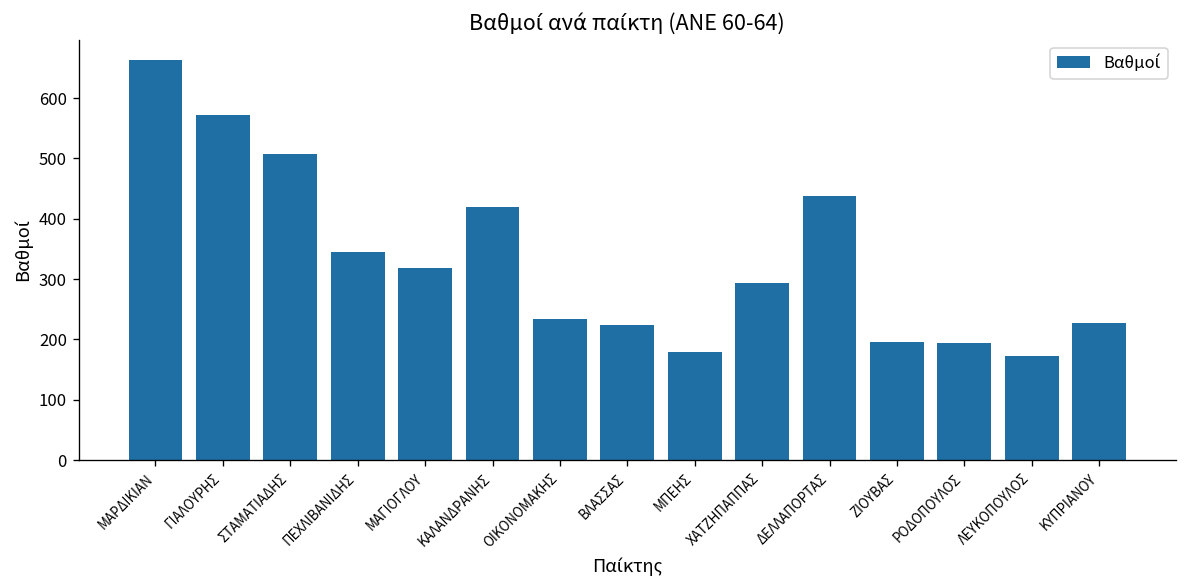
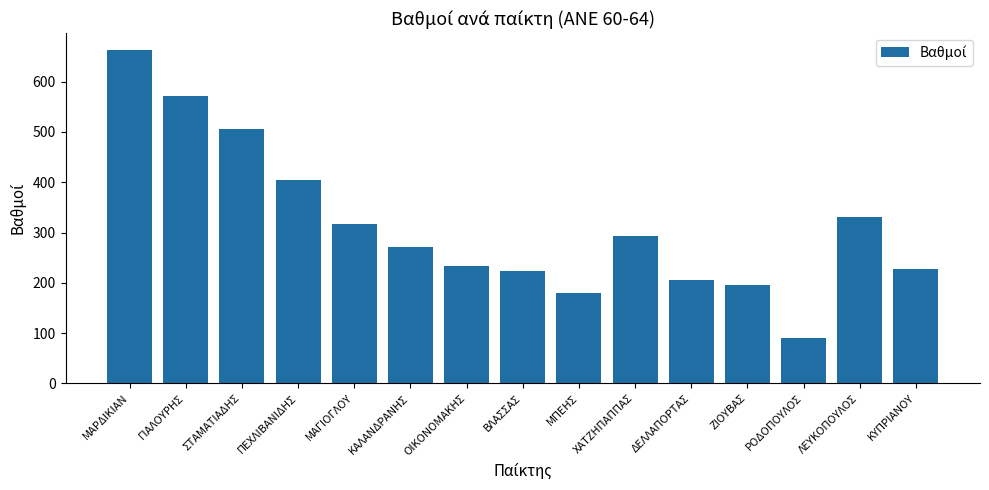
  {
    "ΜΑΡΔΙΚΙΑΝ": 660,
    "ΓΙΑΛΟΥΡΗΣ": 570,
    "ΣΤΑΜΑΤΙΑΔΗΣ": 510,
-   "ΠΕΧΛΙΒΑΝΙΔΗΣ": 340,
+   "ΠΕΧΛΙΒΑΝΙΔΗΣ": 400,
    "ΜΑΓΙΟΓΛΟΥ": 320,
-   "ΚΑΛΑΝΔΡΑΝΗΣ": 420,
+   "ΚΑΛΑΝΔΡΑΝΗΣ": 270,
    "ΟΙΚΟΝΟΜΑΚΗΣ": 230,
    "ΒΛΑΣΣΑΣ": 220,
    "ΜΠΕΗΣ": 180,
    "ΧΑΤΖΗΠΑΠΠΑΣ": 290,
-   "ΔΕΛΛΑΠΟΡΤΑΣ": 440,
+   "ΔΕΛΛΑΠΟΡΤΑΣ": 210,
    "ΖΙΟΥΒΑΣ": 200,
-   "ΡΟΔΟΠΟΥΛΟΣ": 190,
-   "ΛΕΥΚΟΠΟΥΛΟΣ": 170,
+   "ΡΟΔΟΠΟΥΛΟΣ": 90,
+   "ΛΕΥΚΟΠΟΥΛΟΣ": 330,
    "ΚΥΠΡΙΑΝΟΥ": 230
  }
